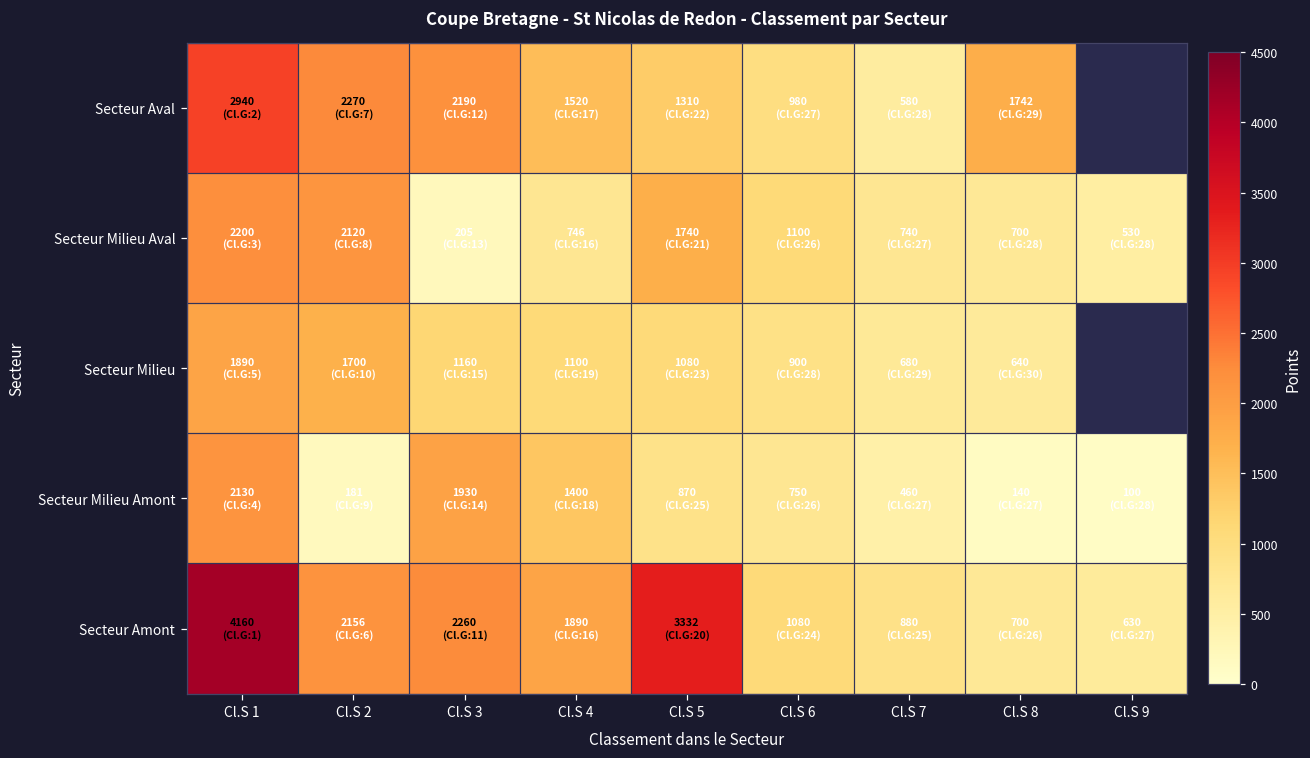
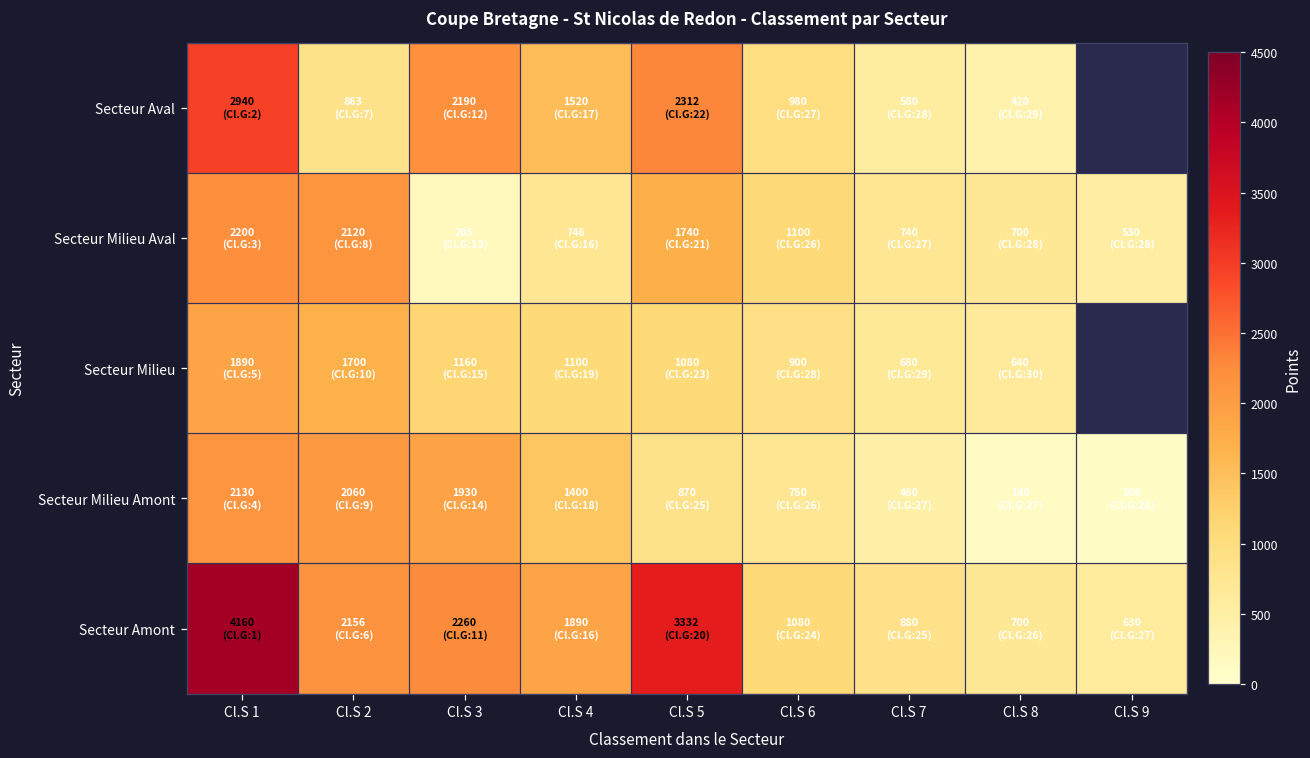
  {
    "Secteur Aval": {
-     "Cl.S 2": 2270,
-     "Cl.S 5": 1310,
-     "Cl.S 8": 1742
+     "Cl.S 2": 863,
+     "Cl.S 5": 2312,
+     "Cl.S 8": 420
    },
    "Secteur Milieu Amont": {
-     "Cl.S 2": 181
+     "Cl.S 2": 2060
    }
  }
